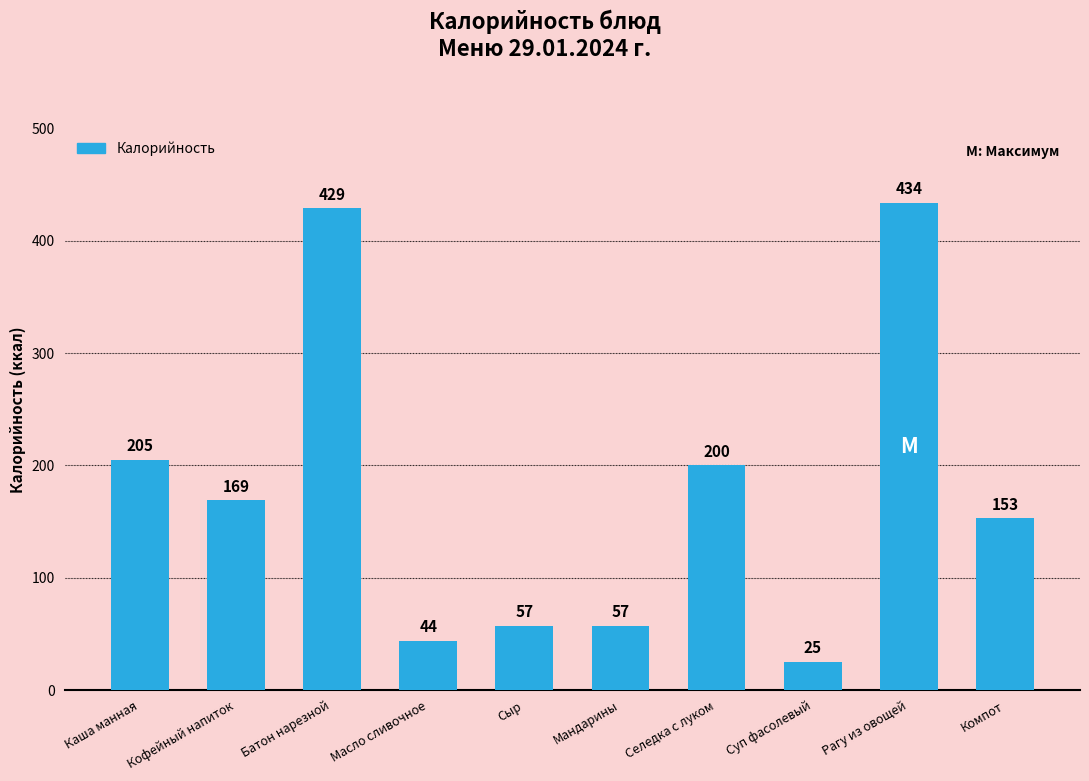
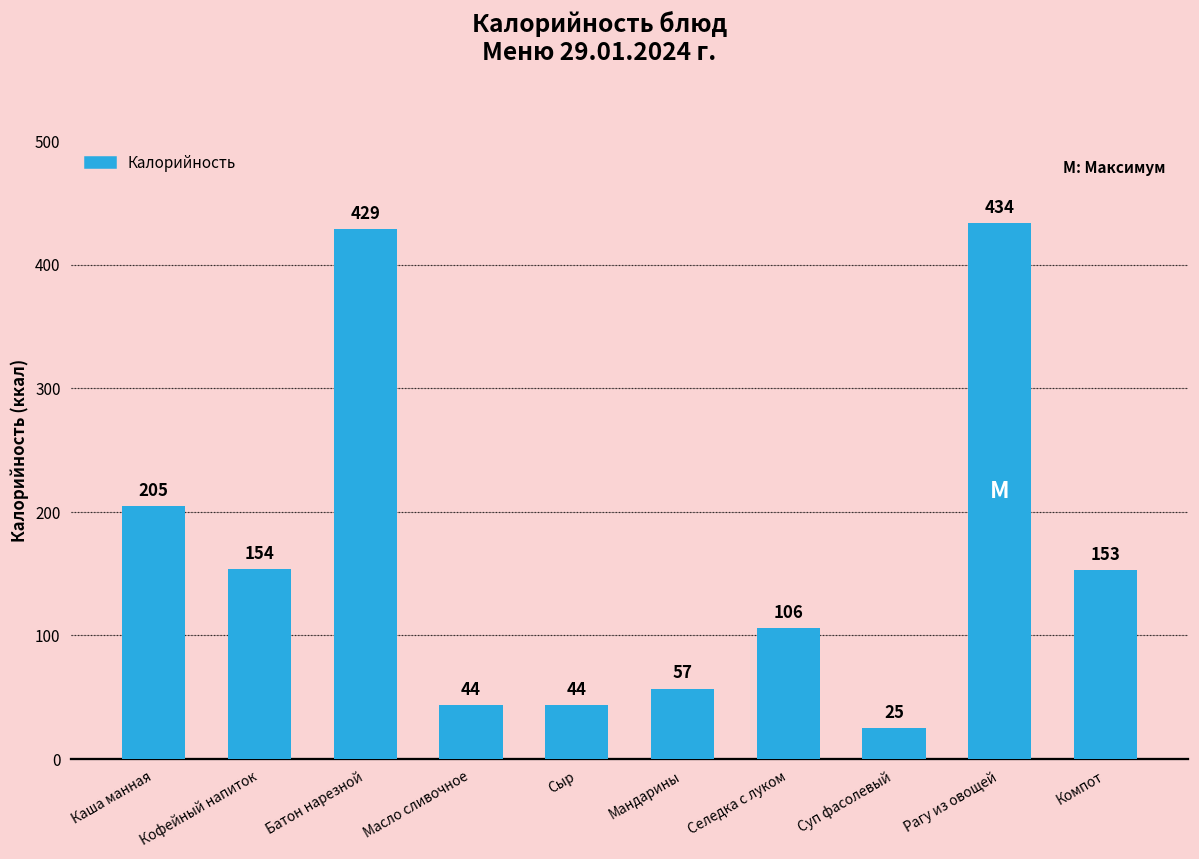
  {
    "Каша манная": 205,
-   "Кофейный напиток": 169,
+   "Кофейный напиток": 154,
    "Батон нарезной": 429,
    "Масло сливочное": 44,
-   "Сыр": 57,
+   "Сыр": 44,
    "Мандарины": 57,
-   "Селедка с луком": 200,
+   "Селедка с луком": 106,
    "Суп фасолевый": 25,
    "Рагу из овощей": 434,
    "Компот": 153
  }
